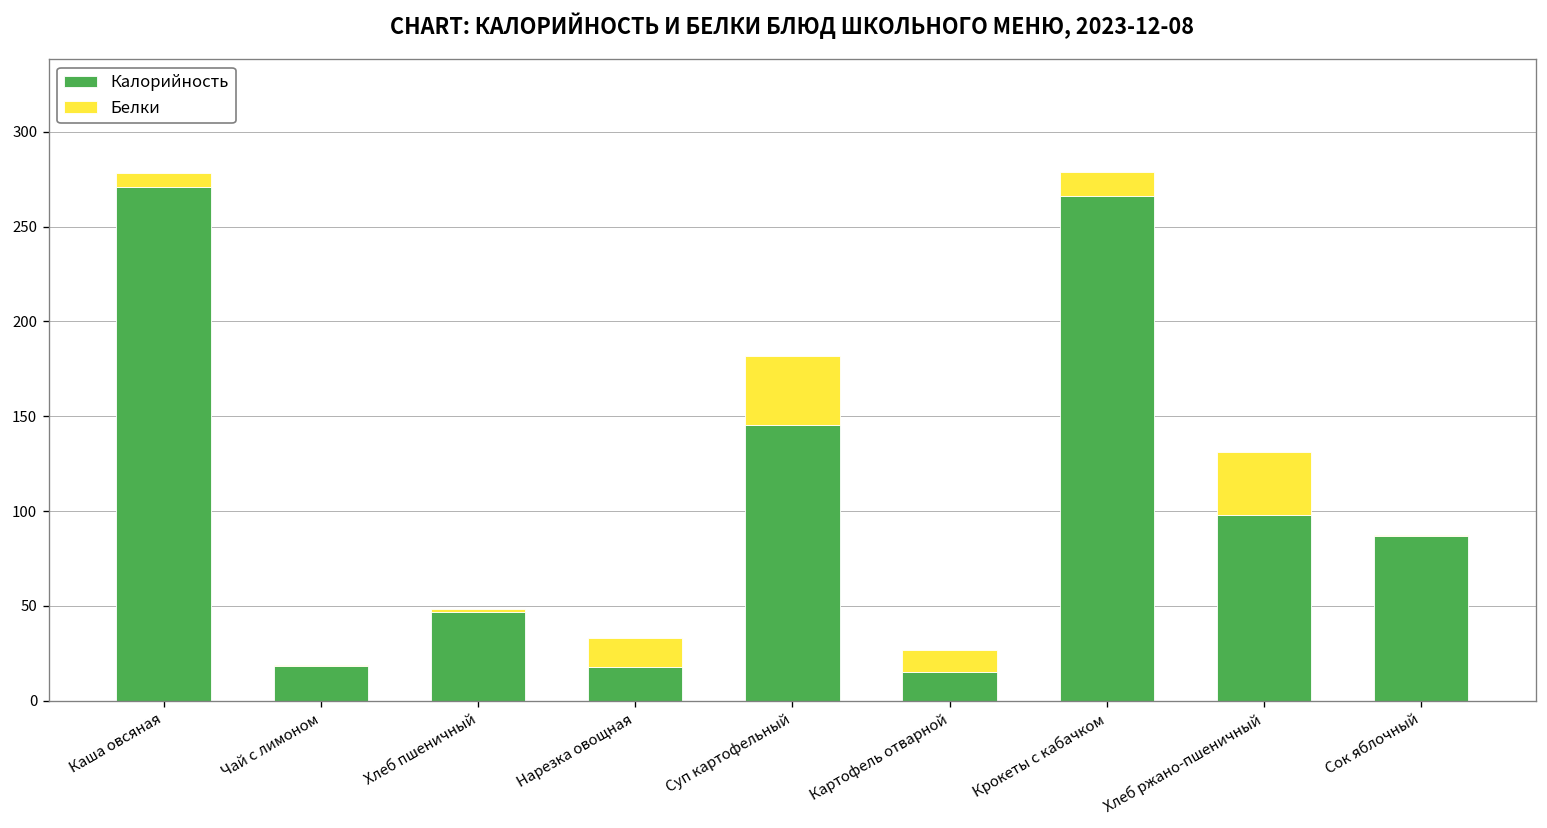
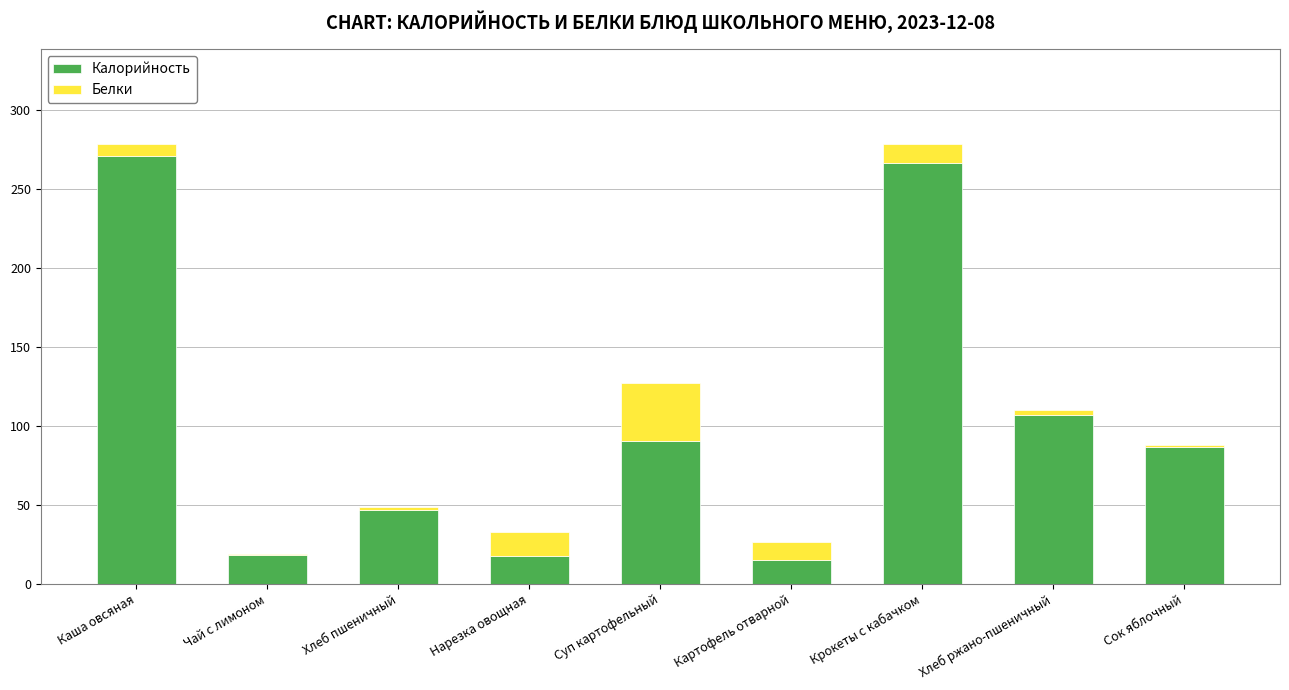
  {
    "Калорийность": {
      "Каша овсяная": 271,
      "Чай с лимоном": 18,
      "Хлеб пшеничный": 47,
      "Нарезка овощная": 18,
-     "Суп картофельный": 145,
+     "Суп картофельный": 90,
      "Картофель отварной": 15,
      "Крокеты с кабачком": 266,
-     "Хлеб ржано-пшеничный": 98,
+     "Хлеб ржано-пшеничный": 107,
      "Сок яблочный": 87
    },
    "Белки": {
      "Каша овсяная": 8,
      "Нарезка овощная": 15,
      "Суп картофельный": 37,
      "Картофель отварной": 12,
      "Крокеты с кабачком": 12,
-     "Хлеб ржано-пшеничный": 33
+     "Хлеб ржано-пшеничный": 3
    }
  }
